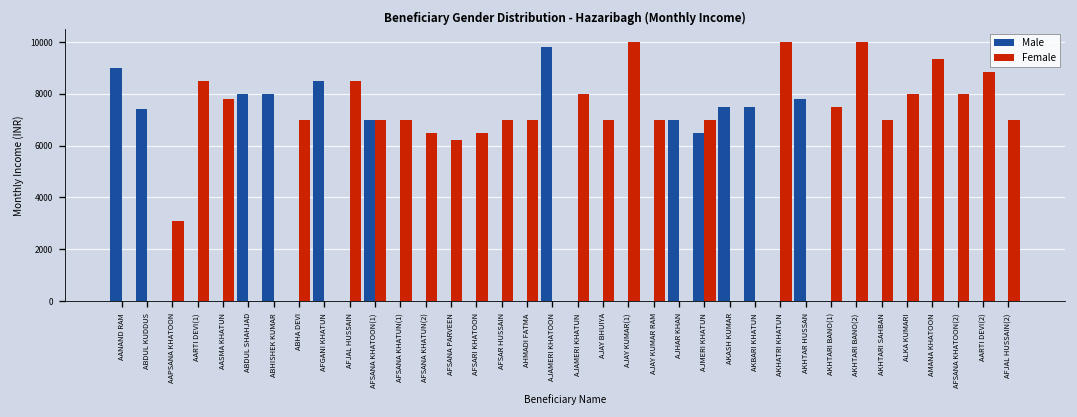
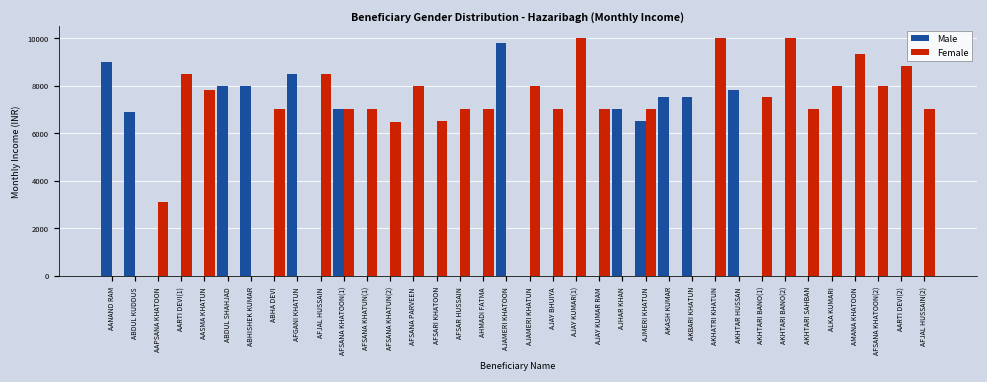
  {
    "Male": {
      "AANAND RAM": 9000,
-     "ABDUL KUDDUS": 7400,
+     "ABDUL KUDDUS": 6900,
      "AAPSANA KHATOON": 0,
      "AARTI DEVI(1)": 0,
      "AASMA KHATUN": 0,
      "ABDUL SHAHJAD": 8000,
      "ABHISHEK KUMAR": 8000,
      "ABHA DEVI": 0,
      "AFGANI KHATUN": 8500,
      "AFJAL HUSSAIN": 0,
      "AFSANA KHATOON(1)": 7000,
      "AFSANA KHATUN(1)": 0,
      "AFSANA KHATUN(2)": 0,
      "AFSANA PARVEEN": 0,
      "AFSARI KHATOON": 0,
      "AFSAR HUSSAIN": 0,
      "AHMADI FATMA": 0,
      "AJAMERI KHATOON": 9800,
      "AJAMERI KHATUN": 0,
      "AJAY BHUIYA": 0,
      "AJAY KUMAR(1)": 0,
      "AJAY KUMAR RAM": 0,
      "AJHAR KHAN": 7000,
      "AJMERI KHATUN": 6500,
      "AKASH KUMAR": 7500,
      "AKBARI KHATUN": 7500,
      "AKHATRI KHATUN": 0,
      "AKHTAR HUSSAN": 7800,
      "AKHTARI BANO(1)": 0,
      "AKHTARI BANO(2)": 0,
      "AKHTARI SAHBAN": 0,
      "ALKA KUMARI": 0,
      "AMANA KHATOON": 0,
      "AFSANA KHATOON(2)": 0,
      "AARTI DEVI(2)": 0,
      "AFJAL HUSSAIN(2)": 0
    },
    "Female": {
      "AANAND RAM": 0,
      "ABDUL KUDDUS": 0,
      "AAPSANA KHATOON": 3100,
      "AARTI DEVI(1)": 8500,
      "AASMA KHATUN": 7800,
      "ABDUL SHAHJAD": 0,
      "ABHISHEK KUMAR": 0,
      "ABHA DEVI": 7000,
      "AFGANI KHATUN": 0,
      "AFJAL HUSSAIN": 8500,
      "AFSANA KHATOON(1)": 7000,
      "AFSANA KHATUN(1)": 7000,
      "AFSANA KHATUN(2)": 6500,
-     "AFSANA PARVEEN": 6200,
+     "AFSANA PARVEEN": 8000,
      "AFSARI KHATOON": 6500,
      "AFSAR HUSSAIN": 7000,
      "AHMADI FATMA": 7000,
      "AJAMERI KHATOON": 0,
      "AJAMERI KHATUN": 8000,
      "AJAY BHUIYA": 7000,
      "AJAY KUMAR(1)": 10000,
      "AJAY KUMAR RAM": 7000,
      "AJHAR KHAN": 0,
      "AJMERI KHATUN": 7000,
      "AKASH KUMAR": 0,
      "AKBARI KHATUN": 0,
      "AKHATRI KHATUN": 10000,
      "AKHTAR HUSSAN": 0,
      "AKHTARI BANO(1)": 7500,
      "AKHTARI BANO(2)": 10000,
      "AKHTARI SAHBAN": 7000,
      "ALKA KUMARI": 8000,
      "AMANA KHATOON": 9300,
      "AFSANA KHATOON(2)": 8000,
      "AARTI DEVI(2)": 8800,
      "AFJAL HUSSAIN(2)": 7000
    }
  }
